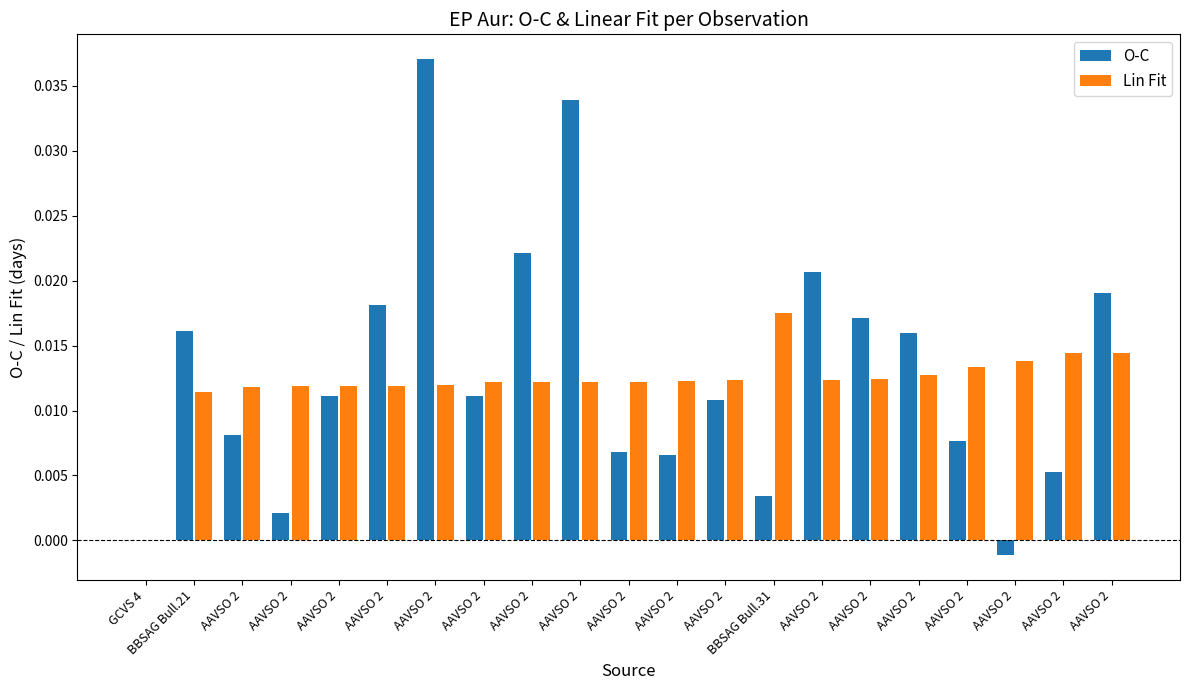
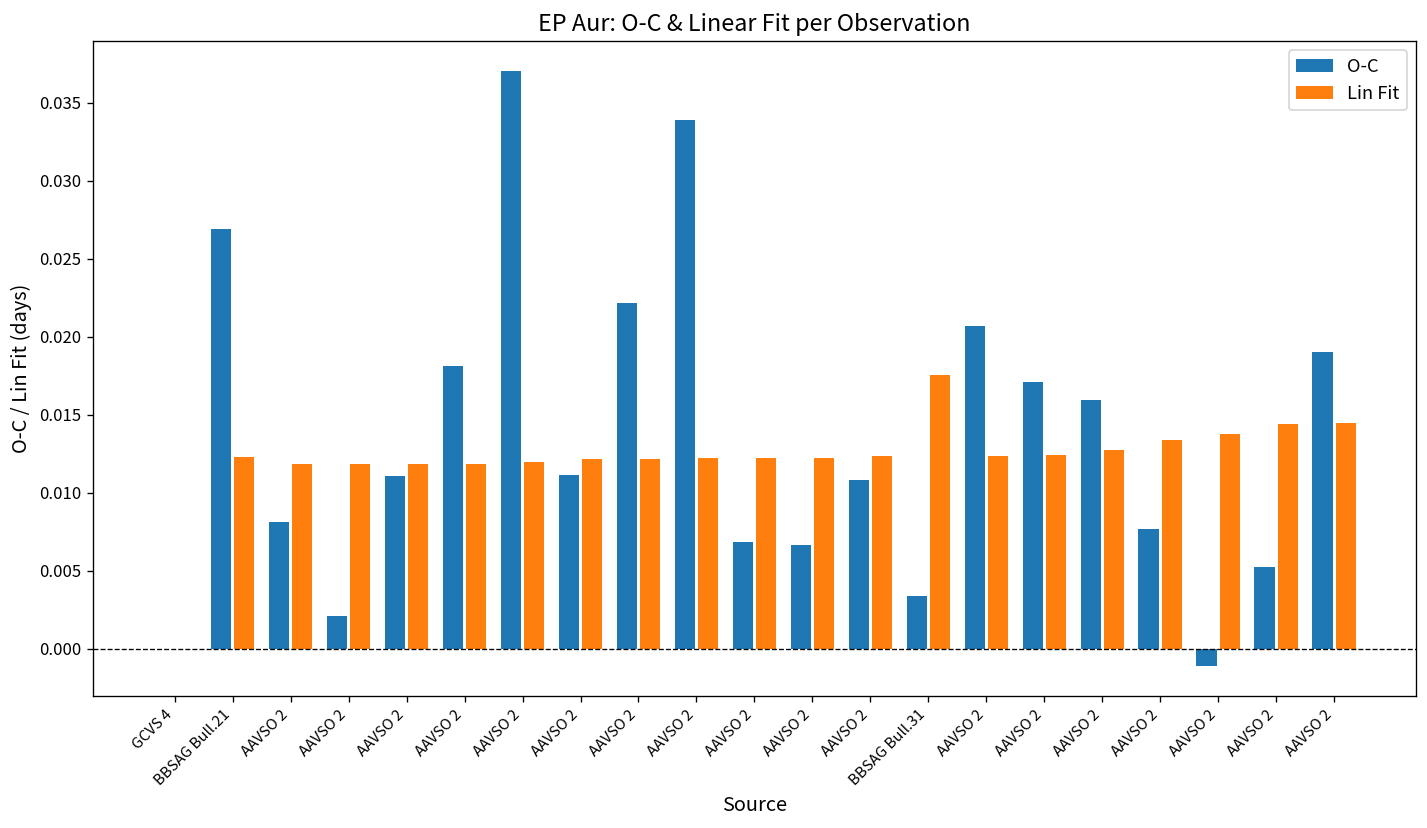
  {
    "O-C": {
      "GCVS 4": 0.0000,
-     "BBSAG Bull.21": 0.0161,
+     "BBSAG Bull.21": 0.0269,
      "BBSAG Bull.31": 0.0034
    },
    "Lin Fit": {
      "GCVS 4": 0.0000,
-     "BBSAG Bull.21": 0.0114,
+     "BBSAG Bull.21": 0.0123,
      "BBSAG Bull.31": 0.0175
    }
  }
